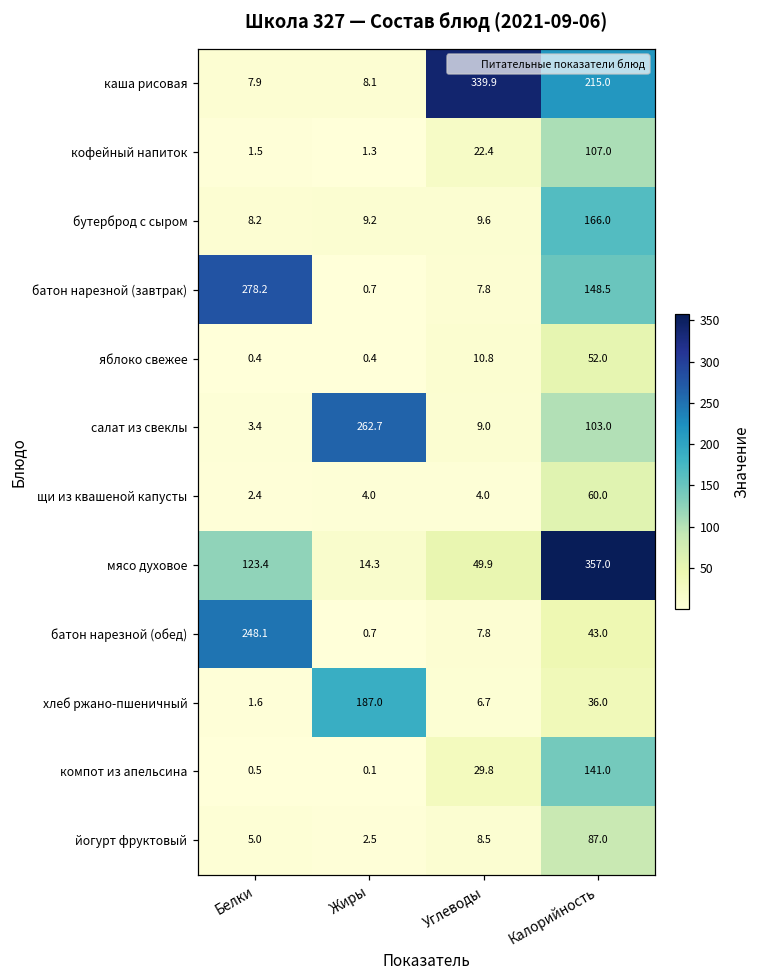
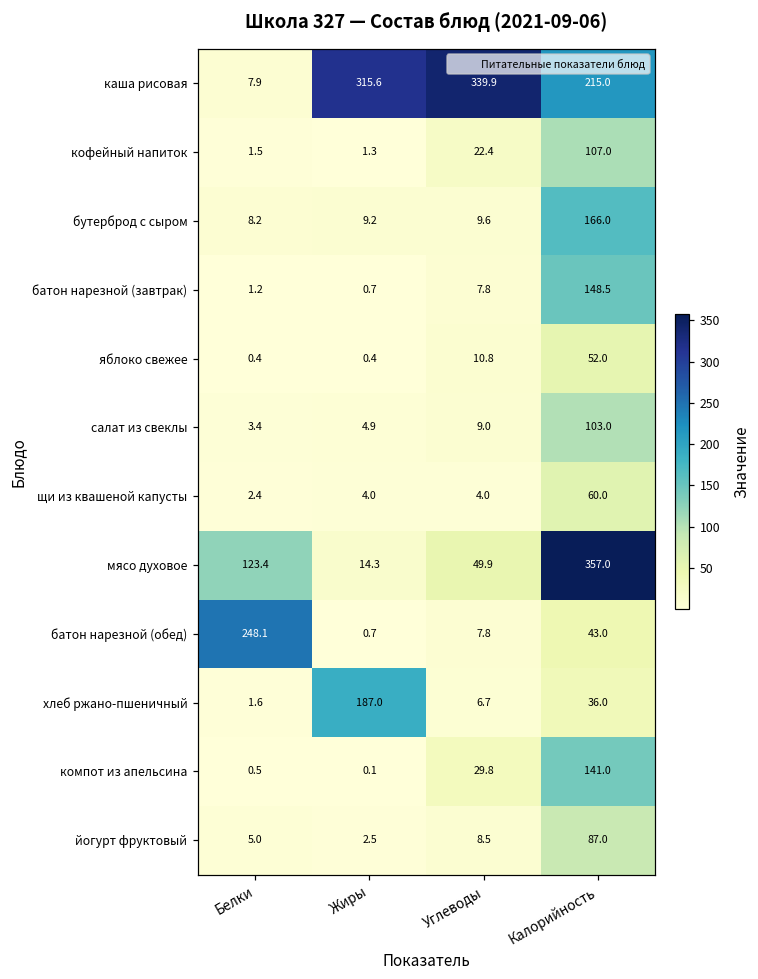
  {
    "каша рисовая": {
      "Белки": 7.9,
-     "Жиры": 8.1,
+     "Жиры": 315.6,
      "Углеводы": 339.9,
      "Калорийность": 215.0
    },
    "кофейный напиток": {
      "Белки": 1.5,
      "Жиры": 1.3,
      "Углеводы": 22.4,
      "Калорийность": 107.0
    },
    "бутерброд с сыром": {
      "Белки": 8.2,
      "Жиры": 9.2,
      "Углеводы": 9.6,
      "Калорийность": 166.0
    },
    "батон нарезной (завтрак)": {
-     "Белки": 278.2,
+     "Белки": 1.2,
      "Жиры": 0.7,
      "Углеводы": 7.8,
      "Калорийность": 148.5
    },
    "яблоко свежее": {
      "Белки": 0.4,
      "Жиры": 0.4,
      "Углеводы": 10.8,
      "Калорийность": 52.0
    },
    "салат из свеклы": {
      "Белки": 3.4,
-     "Жиры": 262.7,
+     "Жиры": 4.9,
      "Углеводы": 9.0,
      "Калорийность": 103.0
    },
    "щи из квашеной капусты": {
      "Белки": 2.4,
      "Жиры": 4.0,
      "Углеводы": 4.0,
      "Калорийность": 60.0
    },
    "мясо духовое": {
      "Белки": 123.4,
      "Жиры": 14.3,
      "Углеводы": 49.9,
      "Калорийность": 357.0
    },
    "батон нарезной (обед)": {
      "Белки": 248.1,
      "Жиры": 0.7,
      "Углеводы": 7.8,
      "Калорийность": 43.0
    },
    "хлеб ржано-пшеничный": {
      "Белки": 1.6,
      "Жиры": 187.0,
      "Углеводы": 6.7,
      "Калорийность": 36.0
    },
    "компот из апельсина": {
      "Белки": 0.5,
      "Жиры": 0.1,
      "Углеводы": 29.8,
      "Калорийность": 141.0
    },
    "йогурт фруктовый": {
      "Белки": 5.0,
      "Жиры": 2.5,
      "Углеводы": 8.5,
      "Калорийность": 87.0
    }
  }
